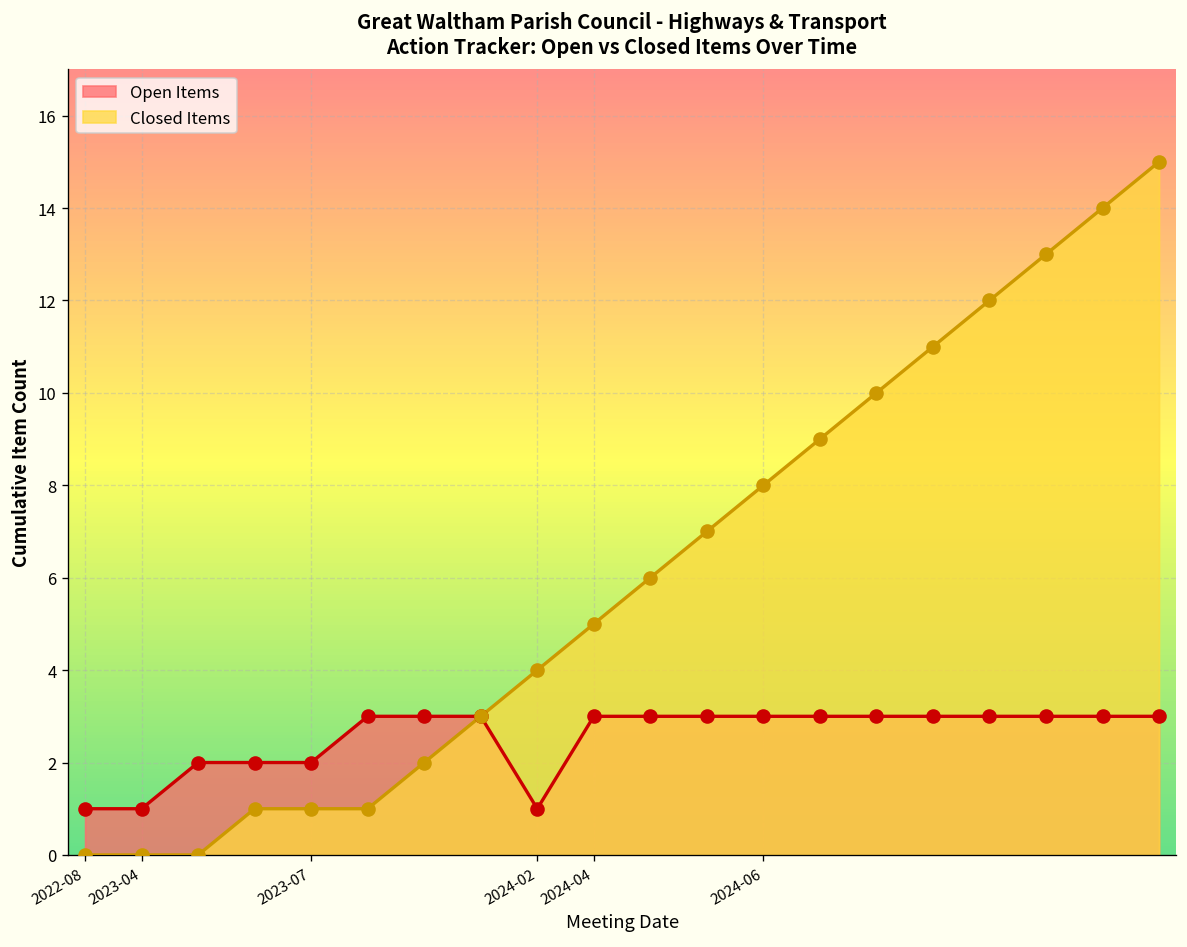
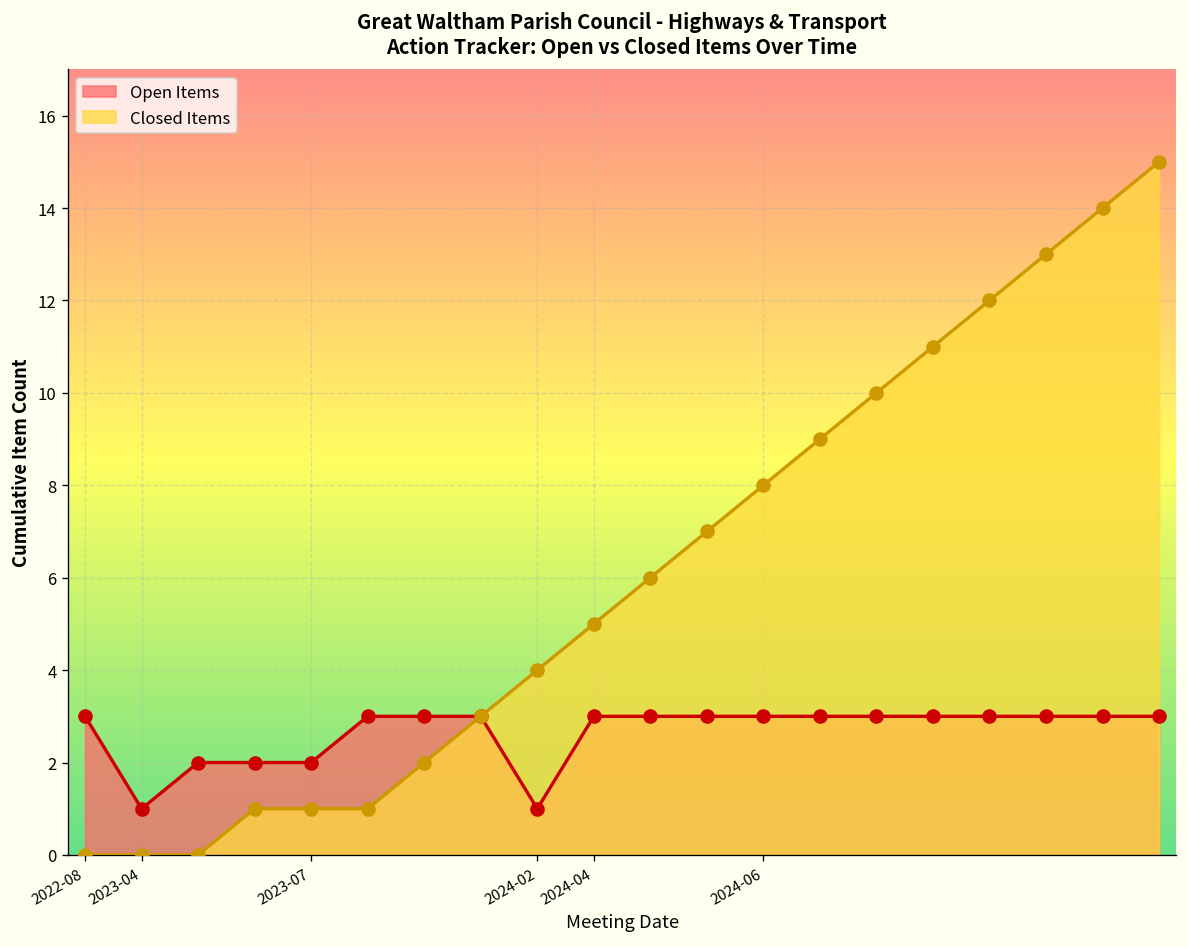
  {
    "Open Items": {
-     "2022-08": 1,
+     "2022-08": 3,
      "2024-02": 1
    },
    "Closed Items": {
      "2022-08": 0,
      "2024-02": 4
    }
  }
